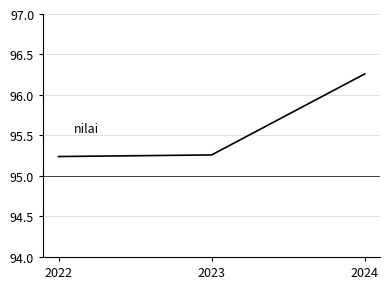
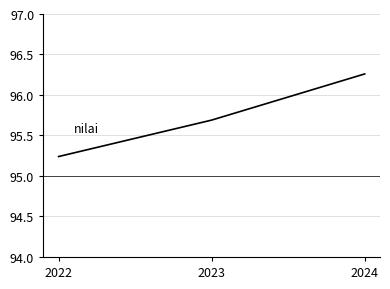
  {
    "2022": 95.2,
-   "2023": 95.3,
+   "2023": 95.7,
    "2024": 96.3
  }
